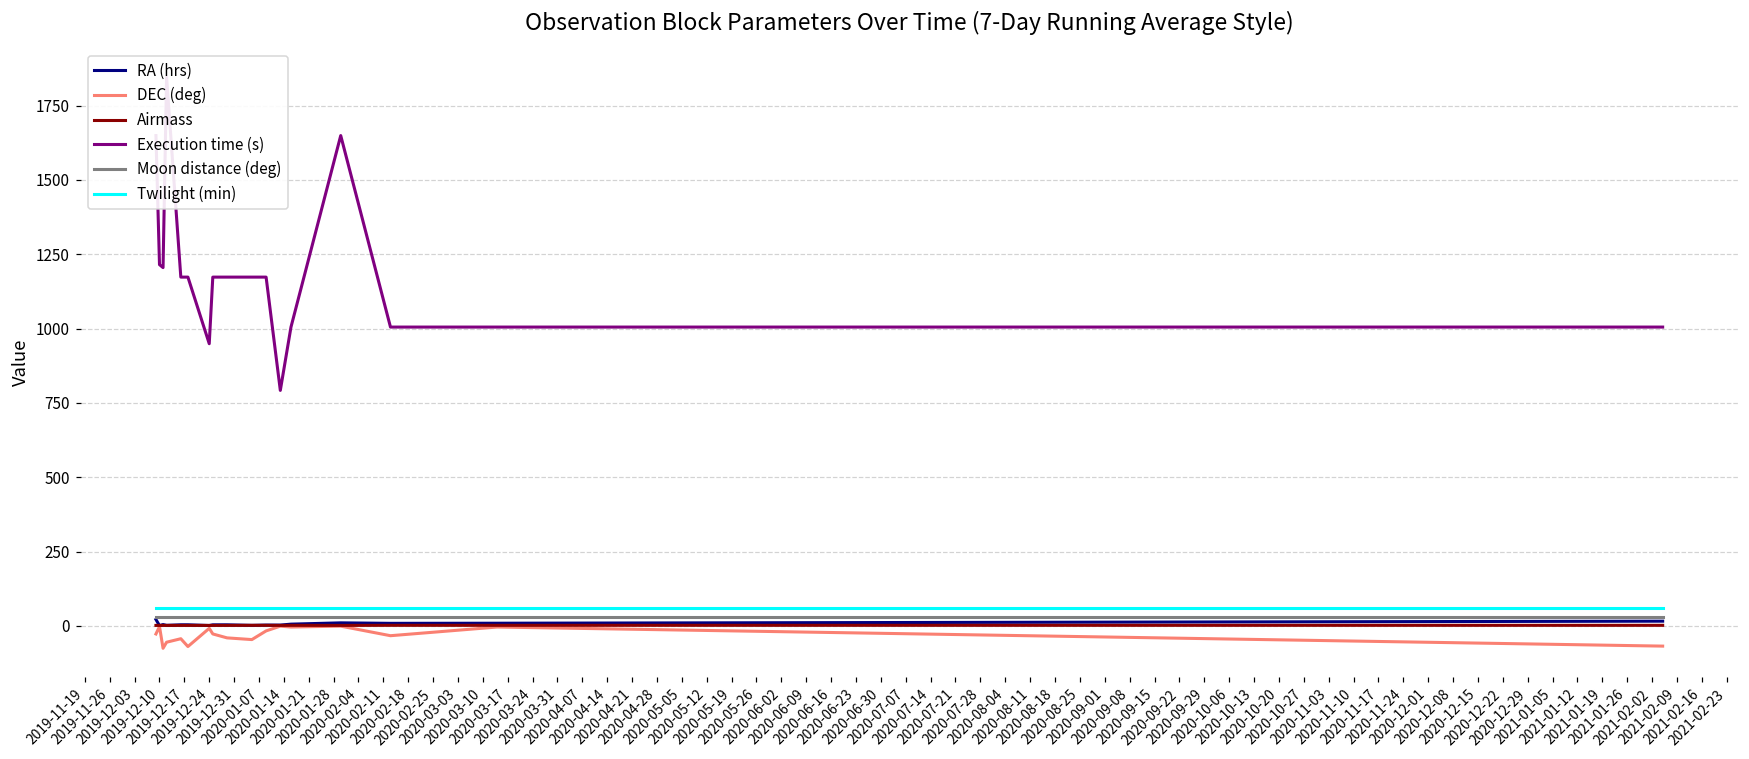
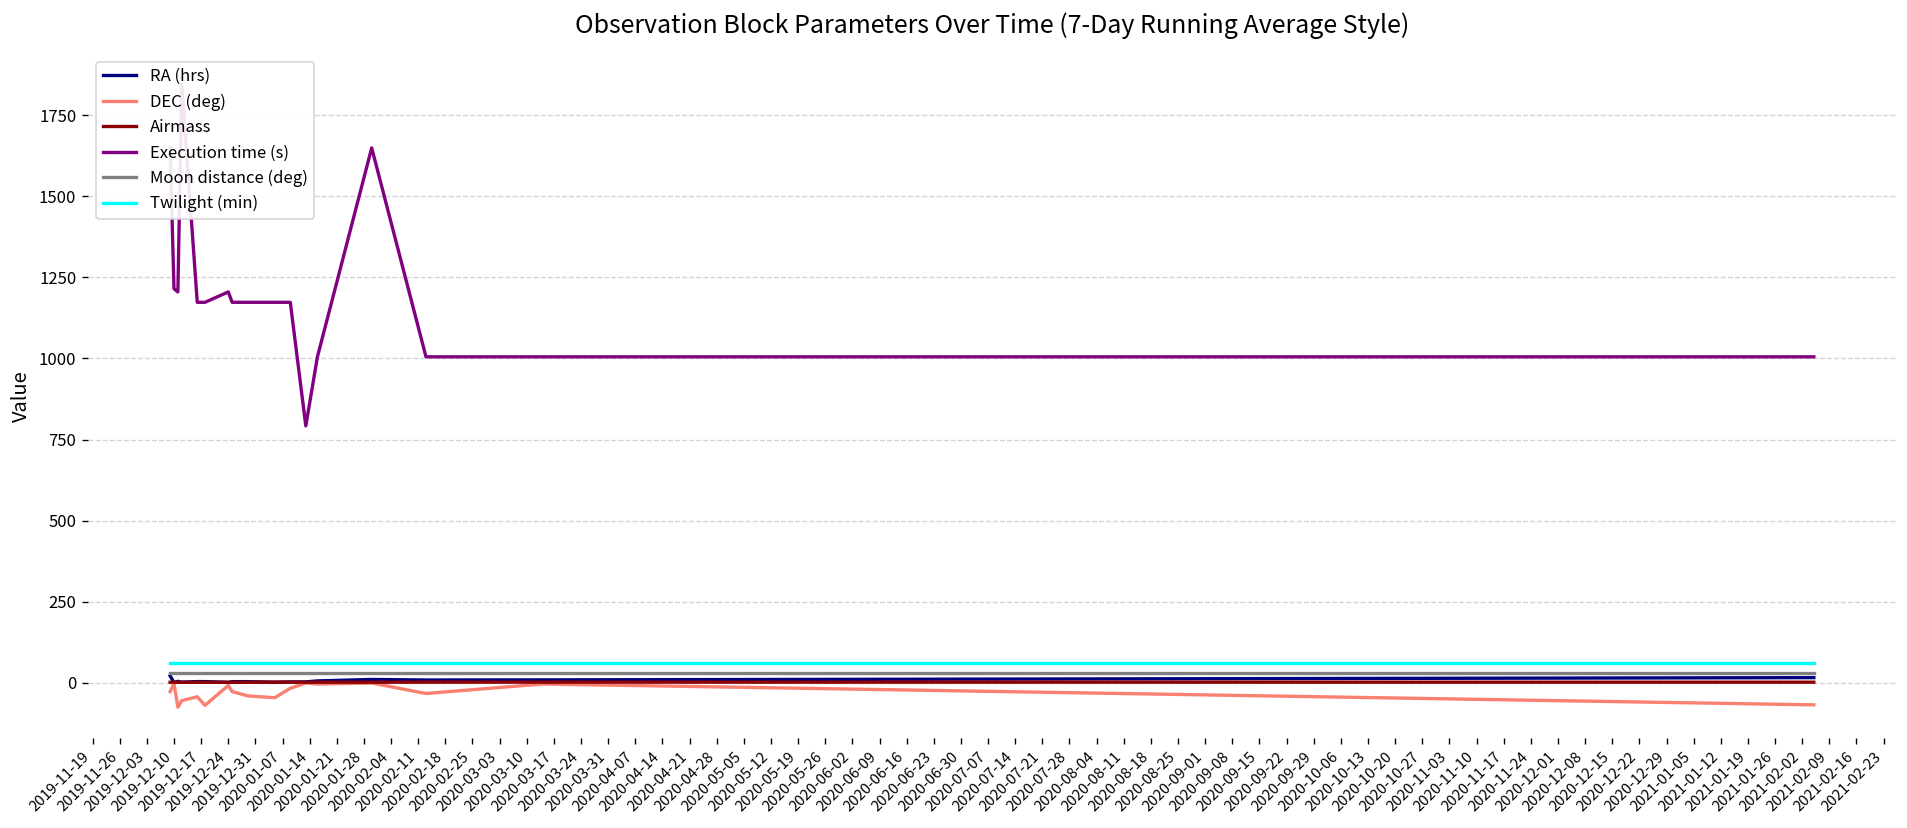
  {
    "DEC (deg)": {
      "2019-12-24": -10
    },
    "Execution time (s)": {
      "2019-12-10": 1220,
-     "2019-12-24": 950
+     "2019-12-24": 1210
    },
    "Moon distance (deg)": {
      "2019-12-10": 30,
      "2019-12-24": 30
    },
    "Twilight (min)": {
      "2019-12-10": 60,
      "2019-12-24": 60
    }
  }
